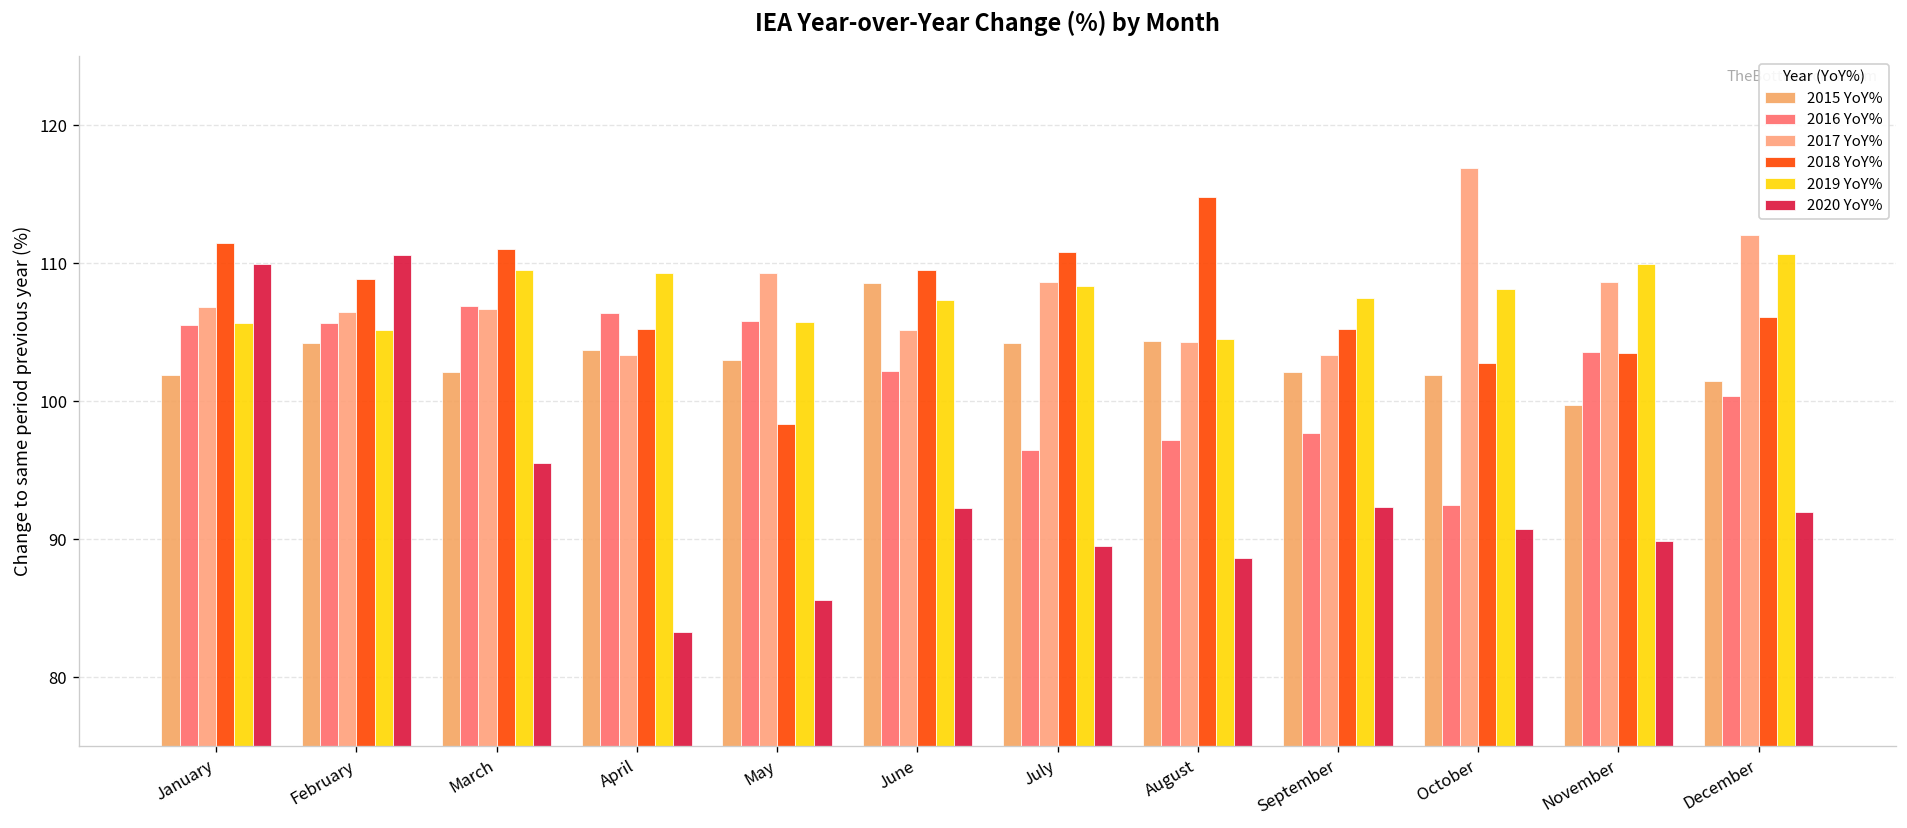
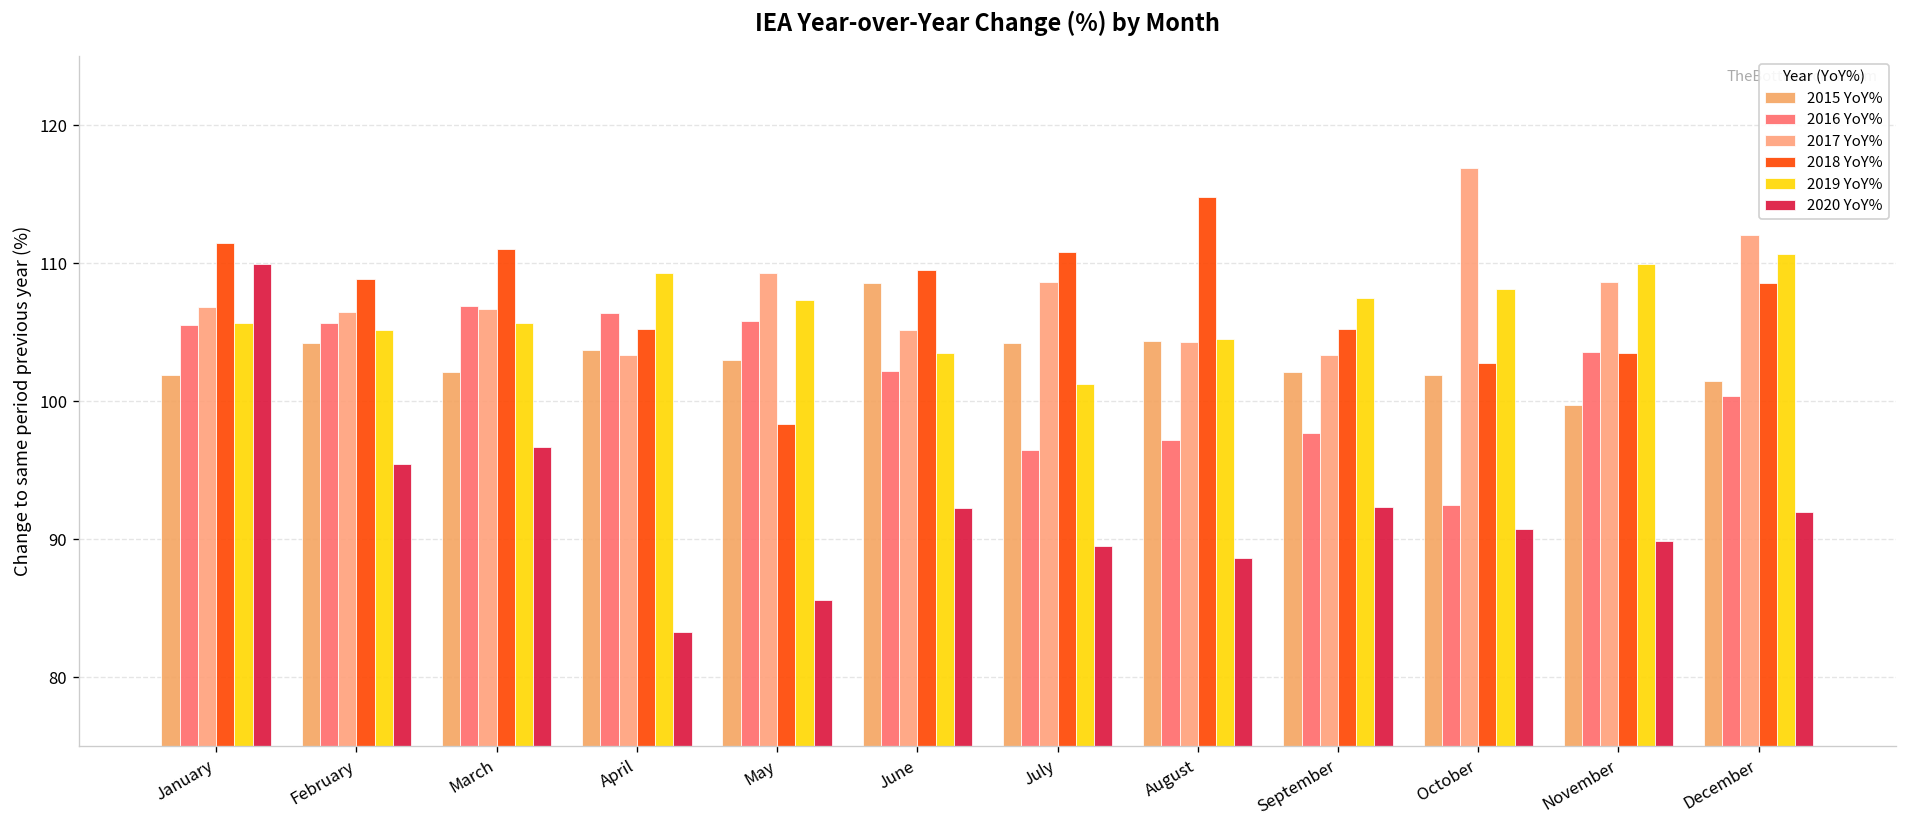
  {
    "2018 YoY%": {
      "January": 111.5,
      "February": 108.8,
      "March": 111.0,
      "April": 105.3,
      "May": 98.4,
      "June": 109.5,
      "July": 110.9,
      "August": 114.8,
      "September": 105.3,
      "October": 102.7,
      "November": 103.5,
-     "December": 106.1
+     "December": 108.6
    },
    "2019 YoY%": {
      "January": 105.7,
      "February": 105.2,
-     "March": 109.5,
+     "March": 105.7,
      "April": 109.3,
-     "May": 105.7,
-     "June": 107.4,
-     "July": 108.3,
+     "May": 107.4,
+     "June": 103.5,
+     "July": 101.3,
      "August": 104.5,
      "September": 107.5,
      "October": 108.1,
      "November": 110.0,
      "December": 110.7
    },
    "2020 YoY%": {
      "January": 110.0,
-     "February": 110.6,
-     "March": 95.5,
+     "February": 95.4,
+     "March": 96.7,
      "April": 83.3,
      "May": 85.6,
      "June": 92.3,
      "July": 89.5,
      "August": 88.6,
      "September": 92.3,
      "October": 90.8,
      "November": 89.9,
      "December": 92.0
    }
  }
